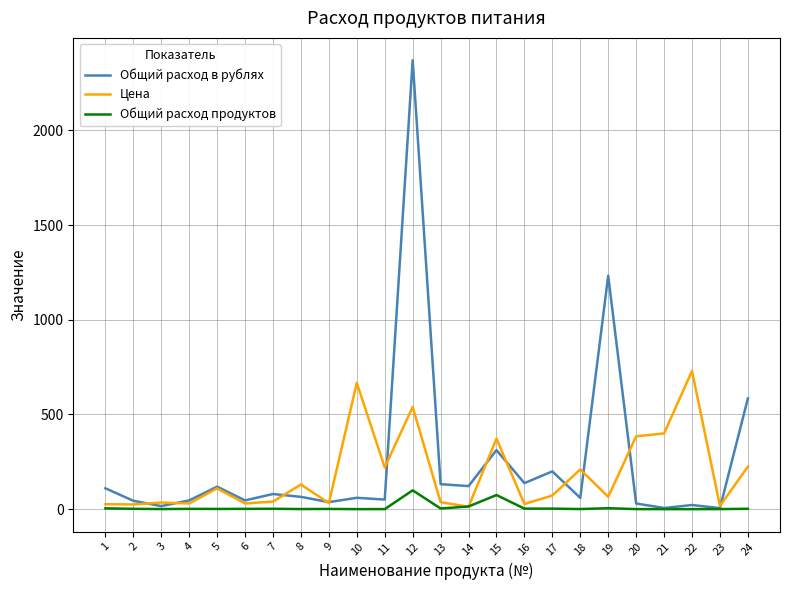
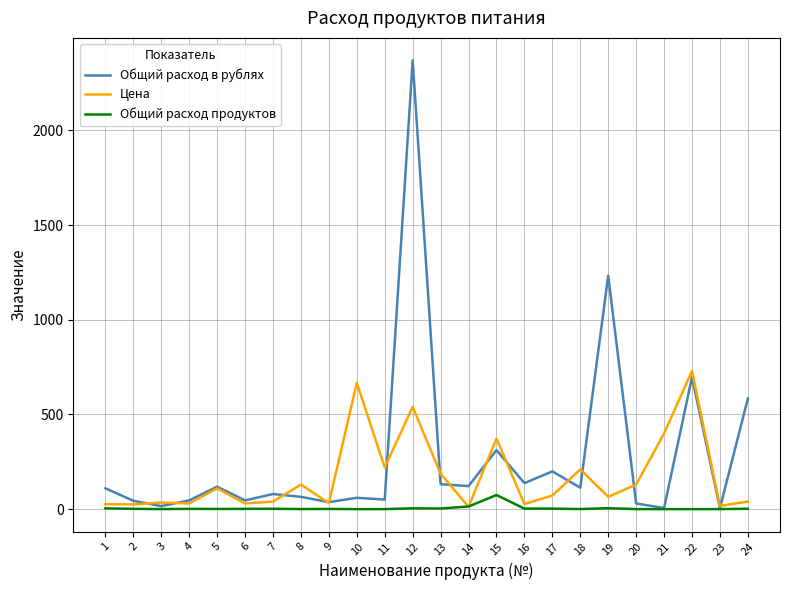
  {
    "Общий расход в рублях": {
      "1": 110,
      "2": 40,
      "3": 20,
      "4": 50,
      "6": 50,
      "7": 80,
      "8": 70,
      "10": 60,
      "11": 50,
      "12": 2370,
      "13": 130,
      "14": 120,
      "15": 310,
      "16": 140,
      "17": 200,
-     "18": 60,
+     "18": 110,
      "19": 1230,
      "20": 30,
-     "22": 20,
+     "22": 700,
      "24": 580
    },
    "Цена": {
      "1": 30,
      "2": 30,
      "3": 40,
      "4": 30,
      "6": 30,
      "7": 40,
      "8": 130,
      "10": 670,
      "11": 220,
      "12": 540,
-     "13": 40,
+     "13": 190,
      "15": 370,
      "16": 30,
      "17": 70,
      "18": 210,
      "19": 70,
-     "20": 380,
+     "20": 130,
      "21": 400,
      "22": 730,
-     "24": 220
+     "24": 40
    },
    "Общий расход продуктов": {
      "1": 0,
      "2": 0,
      "3": 0,
      "4": 0,
      "5": 0,
      "6": 0,
      "7": 0,
      "8": 0,
      "9": 0,
      "10": 0,
      "11": 0,
-     "12": 100,
+     "12": 0,
      "13": 0,
      "15": 70,
      "16": 0,
      "17": 0,
      "18": 0,
      "19": 10,
      "20": 0,
      "22": 0,
      "24": 0
    }
  }
